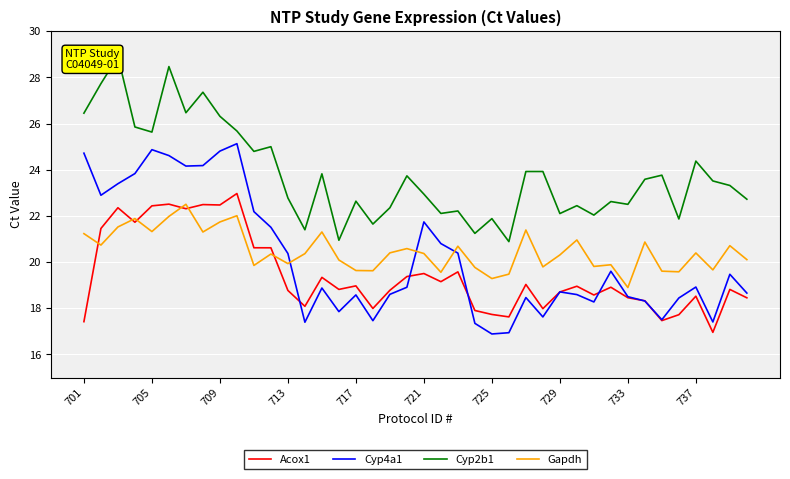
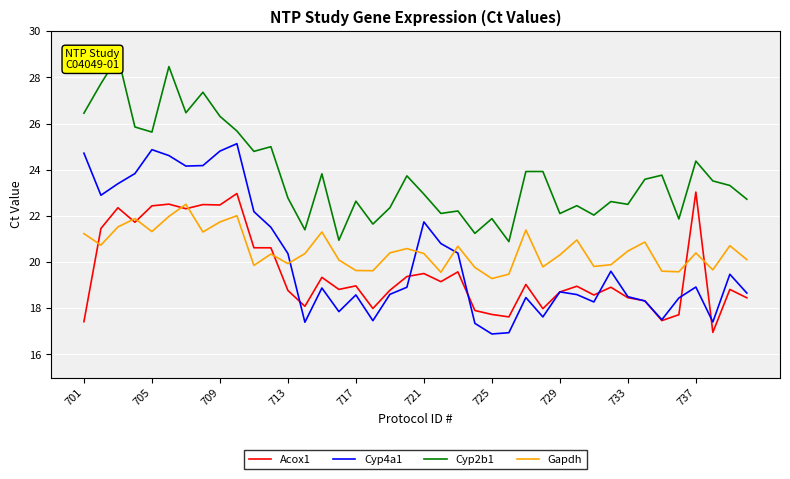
  {
    "Acox1": {
      "701": 17.4,
      "705": 22.4,
      "709": 22.5,
      "713": 18.8,
      "717": 19.0,
      "721": 19.5,
      "725": 17.7,
-     "737": 18.5
+     "737": 23.0
    },
    "Cyp4a1": {
      "701": 24.7,
      "705": 24.9,
      "709": 24.8,
      "713": 20.4,
      "717": 18.6,
      "721": 21.7,
      "725": 16.9,
      "737": 18.9
    },
    "Cyp2b1": {
      "701": 26.5,
      "705": 25.6,
      "709": 26.3,
      "713": 22.8,
      "717": 22.6,
      "721": 22.9,
      "725": 21.9,
      "729": 22.1,
      "733": 22.5,
      "737": 24.4
    },
    "Gapdh": {
      "701": 21.2,
      "705": 21.3,
      "709": 21.7,
      "713": 19.9,
      "717": 19.6,
      "721": 20.4,
      "725": 19.3,
      "729": 20.3,
-     "733": 18.9,
+     "733": 20.5,
      "737": 20.4
    }
  }
